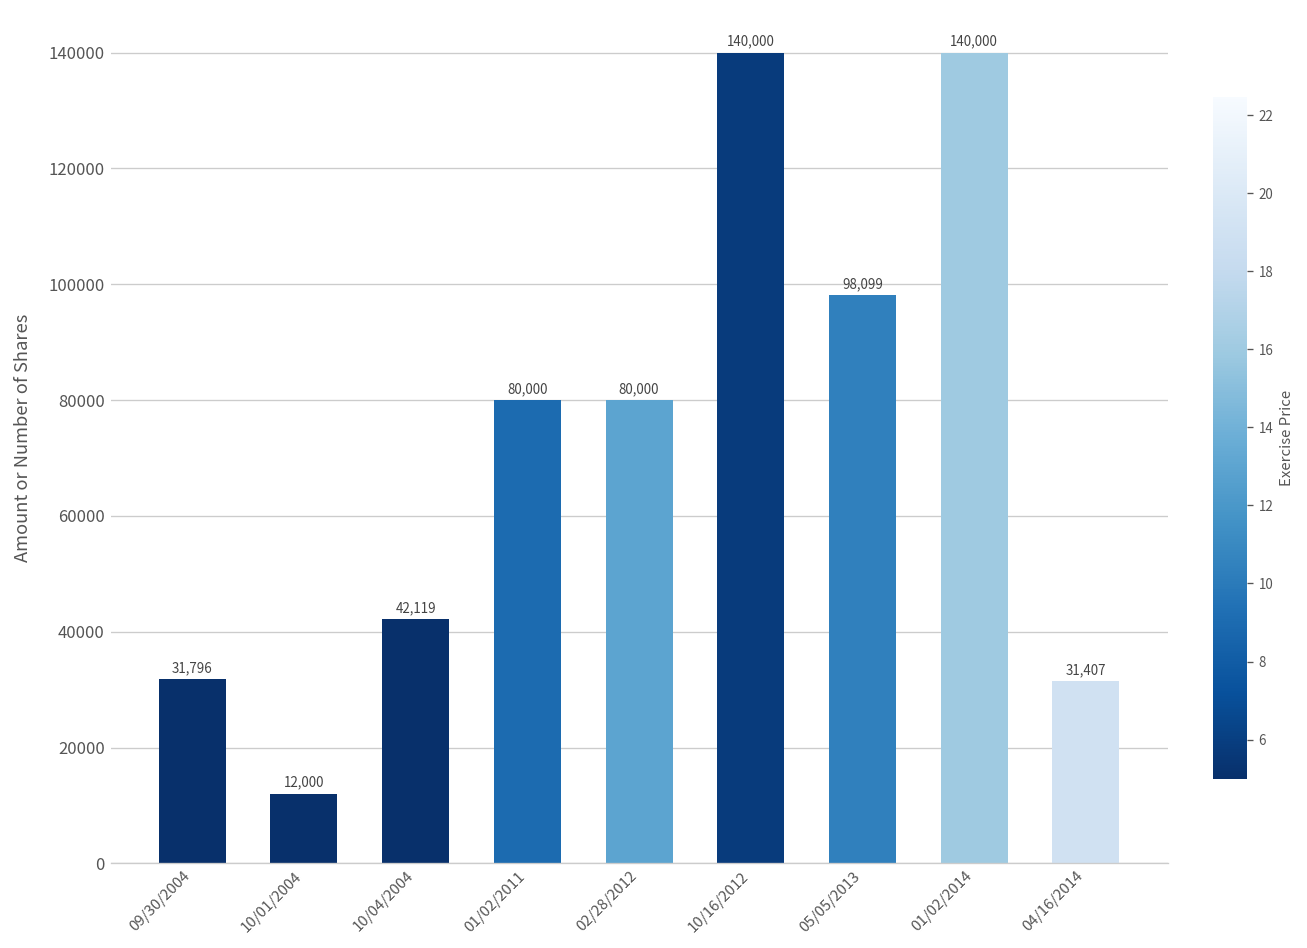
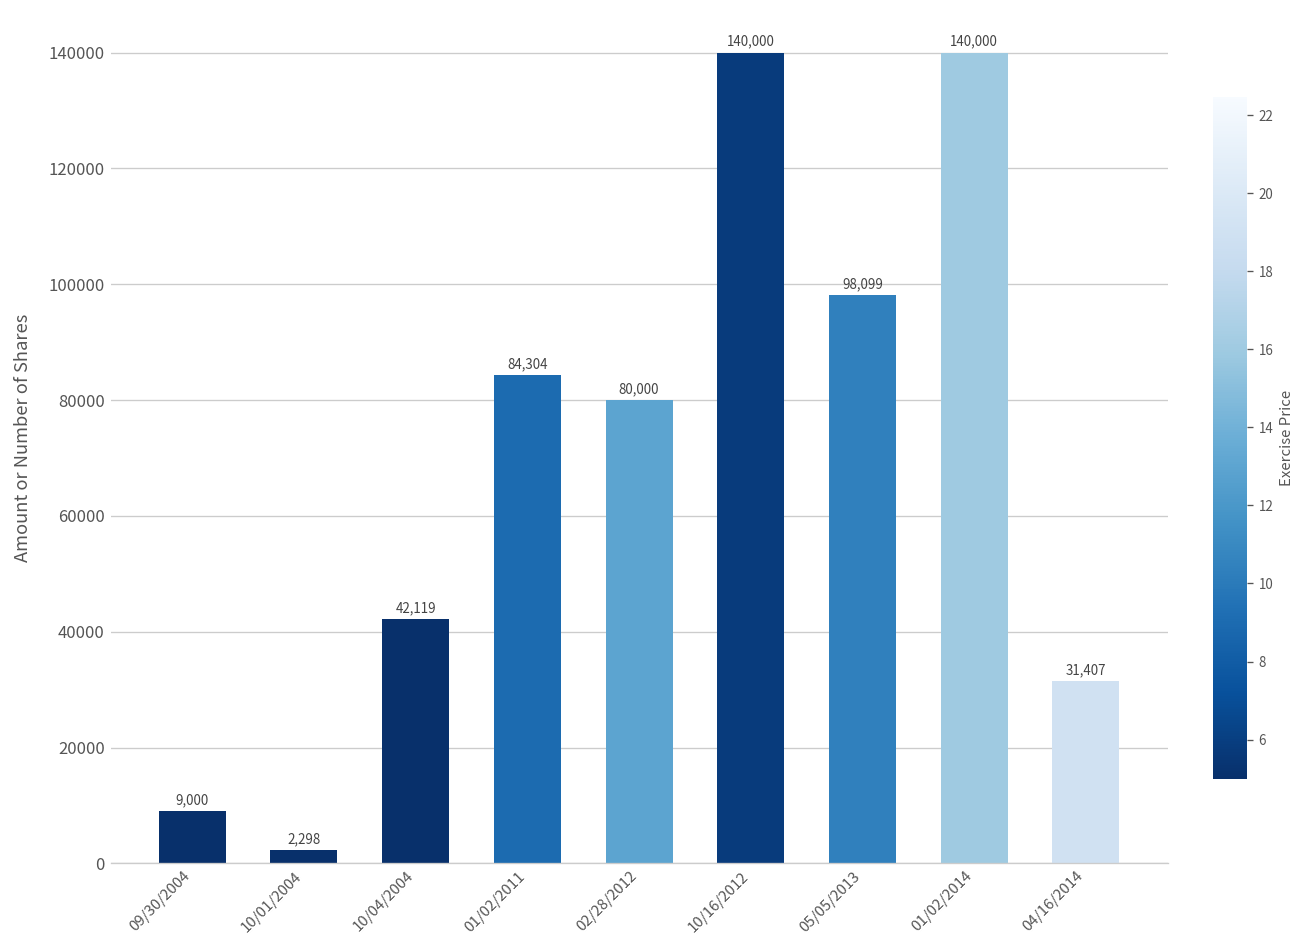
  {
-   "09/30/2004": "31,796",
-   "10/01/2004": "12,000",
+   "09/30/2004": "9,000",
+   "10/01/2004": "2,298",
    "10/04/2004": "42,119",
-   "01/02/2011": "80,000",
+   "01/02/2011": "84,304",
    "02/28/2012": "80,000",
    "10/16/2012": "140,000",
    "05/05/2013": "98,099",
    "01/02/2014": "140,000",
    "04/16/2014": "31,407"
  }
